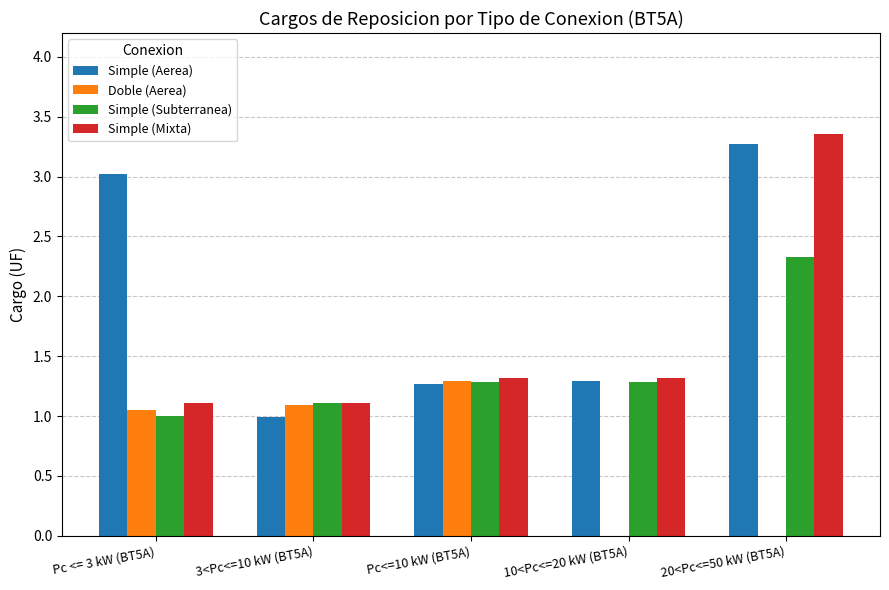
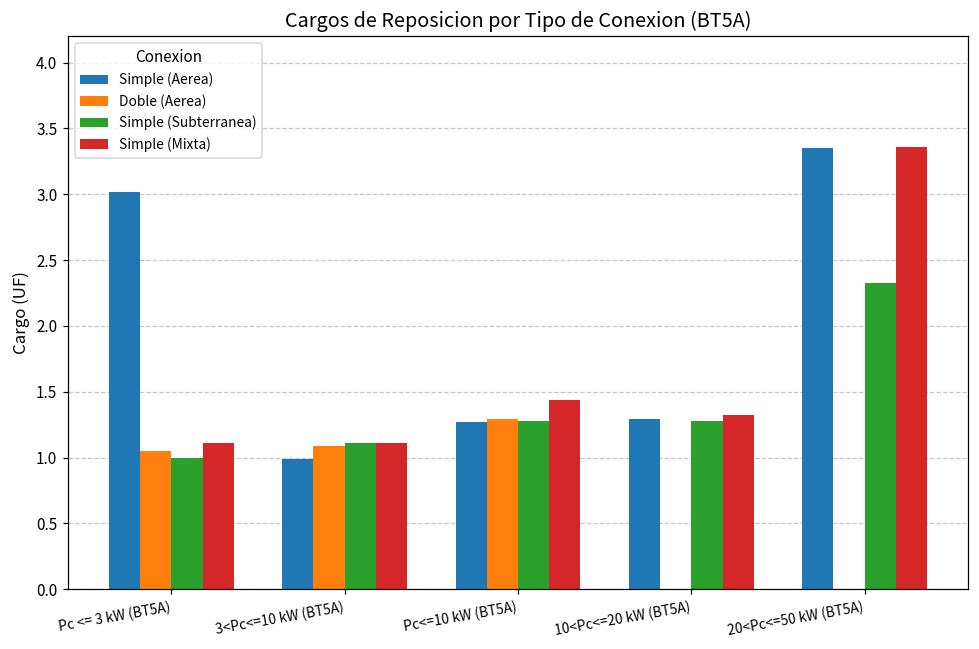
  {
    "Simple (Aerea)": {
      "Pc <= 3 kW (BT5A)": 3.02,
      "3<Pc<=10 kW (BT5A)": 0.99,
      "Pc<=10 kW (BT5A)": 1.27,
      "10<Pc<=20 kW (BT5A)": 1.29,
-     "20<Pc<=50 kW (BT5A)": 3.27
+     "20<Pc<=50 kW (BT5A)": 3.35
    },
    "Simple (Subterranea)": {
      "Pc <= 3 kW (BT5A)": 1.00,
      "3<Pc<=10 kW (BT5A)": 1.11,
      "Pc<=10 kW (BT5A)": 1.28,
      "10<Pc<=20 kW (BT5A)": 1.28,
      "20<Pc<=50 kW (BT5A)": 2.33
    },
    "Simple (Mixta)": {
      "Pc <= 3 kW (BT5A)": 1.11,
      "3<Pc<=10 kW (BT5A)": 1.11,
-     "Pc<=10 kW (BT5A)": 1.32,
+     "Pc<=10 kW (BT5A)": 1.44,
      "10<Pc<=20 kW (BT5A)": 1.32,
      "20<Pc<=50 kW (BT5A)": 3.36
    }
  }
